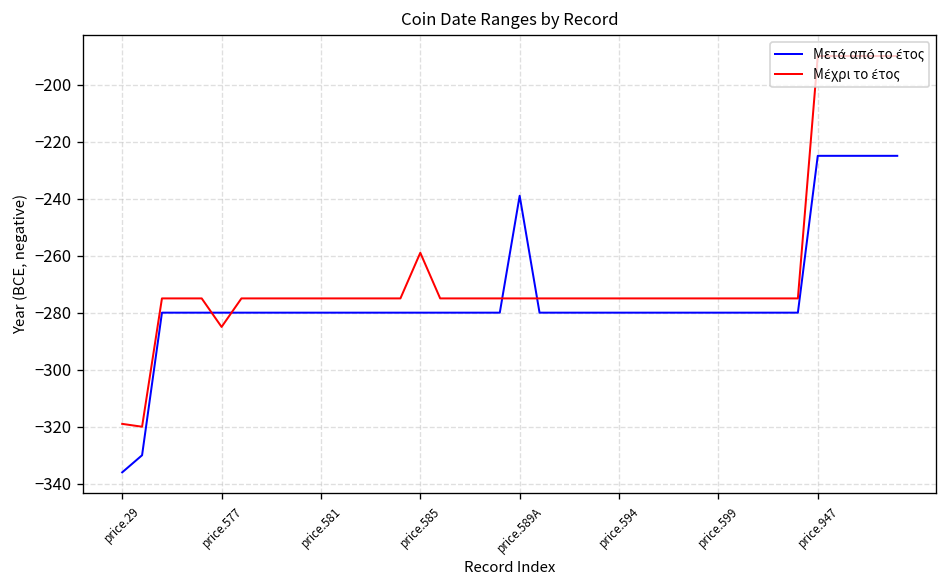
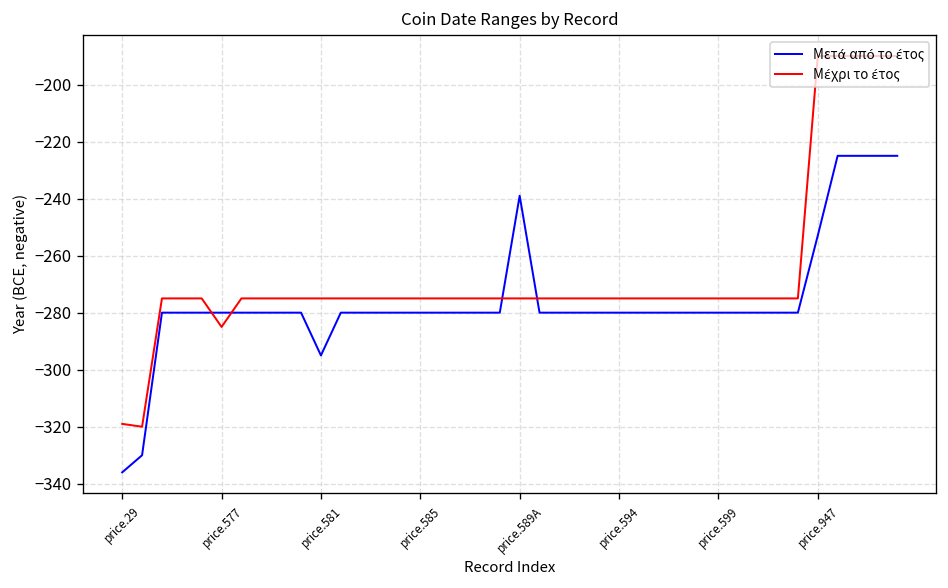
  {
    "Μετά από το έτος": {
      "price.29": -336,
      "price.577": -280,
-     "price.581": -280,
+     "price.581": -295,
      "price.585": -280,
      "price.589A": -239,
      "price.594": -280,
      "price.599": -280,
-     "price.947": -225
+     "price.947": -253
    },
    "Μέχρι το έτος": {
      "price.29": -319,
      "price.577": -285,
      "price.581": -275,
-     "price.585": -259,
+     "price.585": -275,
      "price.589A": -275,
      "price.594": -275,
      "price.599": -275
    }
  }
